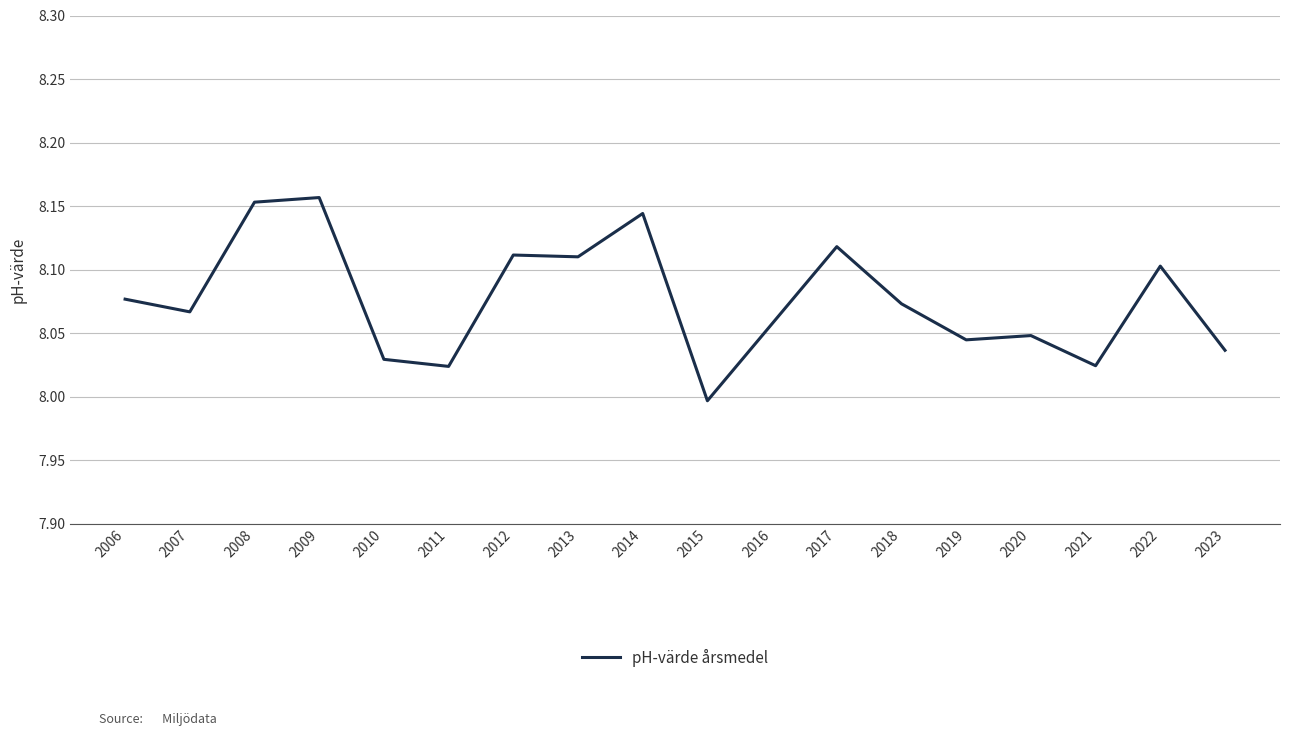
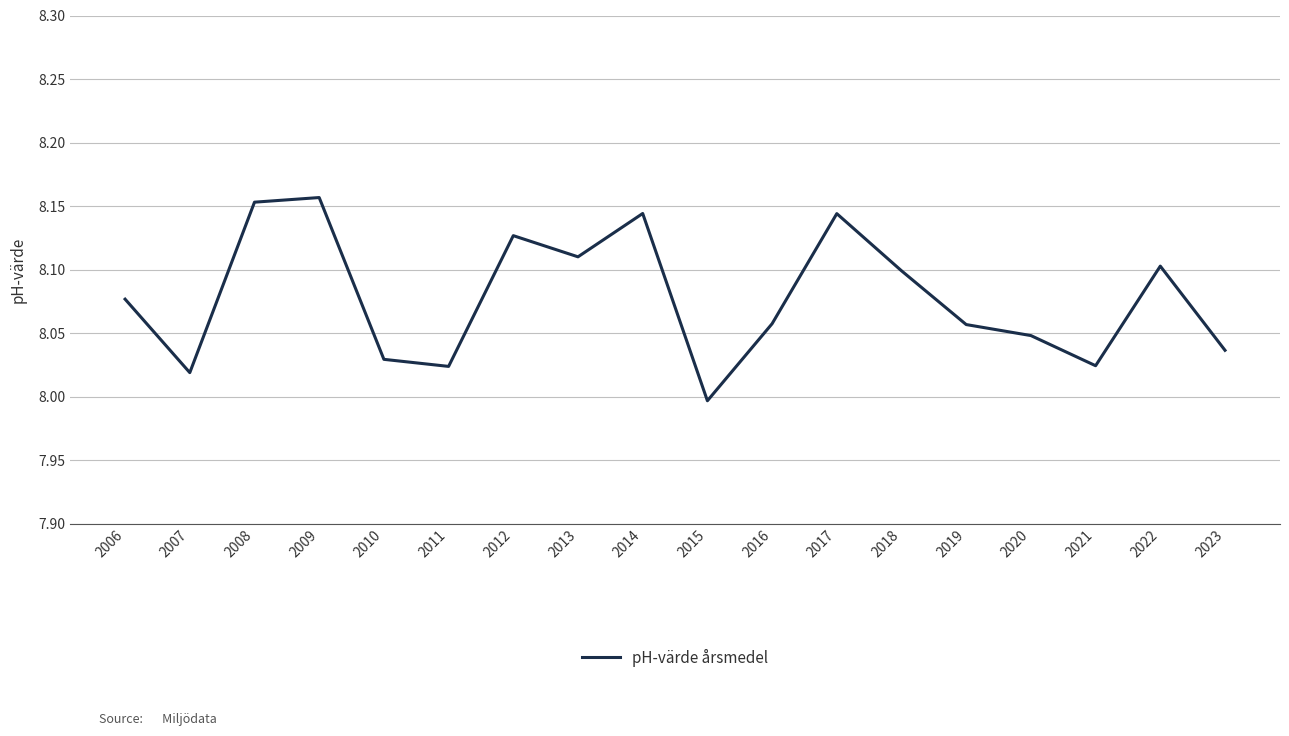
  {
    "2006": 8.077,
-   "2007": 8.067,
+   "2007": 8.019,
    "2008": 8.153,
    "2009": 8.157,
    "2010": 8.029,
    "2011": 8.024,
-   "2012": 8.111,
+   "2012": 8.127,
    "2013": 8.110,
    "2014": 8.144,
    "2015": 7.997,
    "2016": 8.057,
-   "2017": 8.118,
-   "2018": 8.073,
-   "2019": 8.045,
+   "2017": 8.144,
+   "2018": 8.099,
+   "2019": 8.057,
    "2020": 8.048,
    "2021": 8.024,
    "2022": 8.103,
    "2023": 8.036
  }
